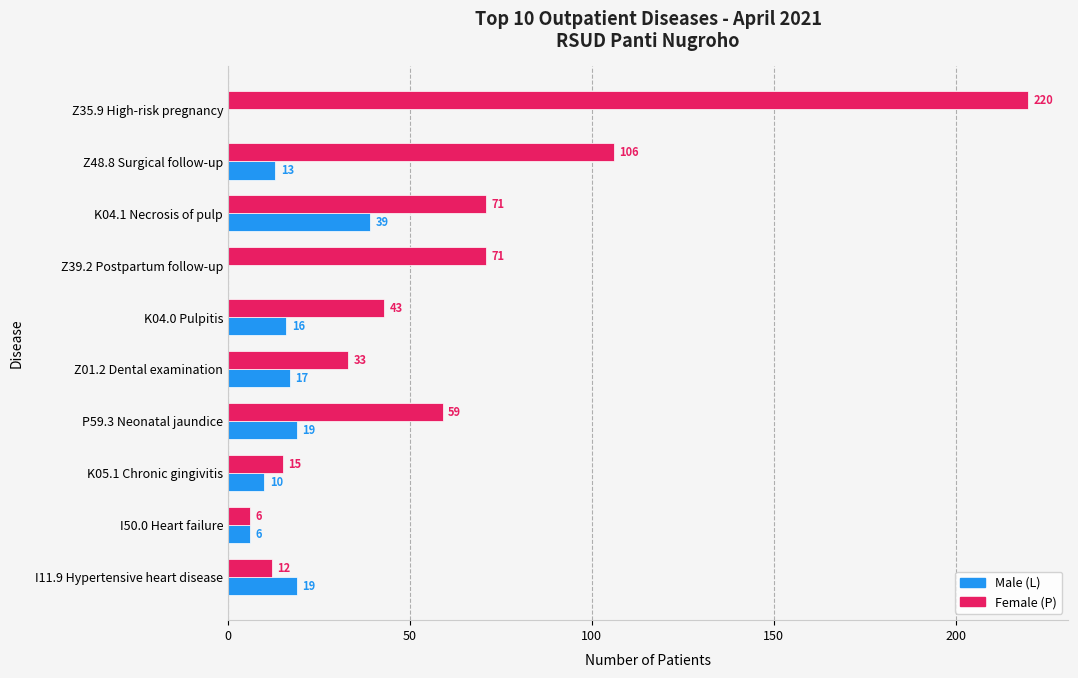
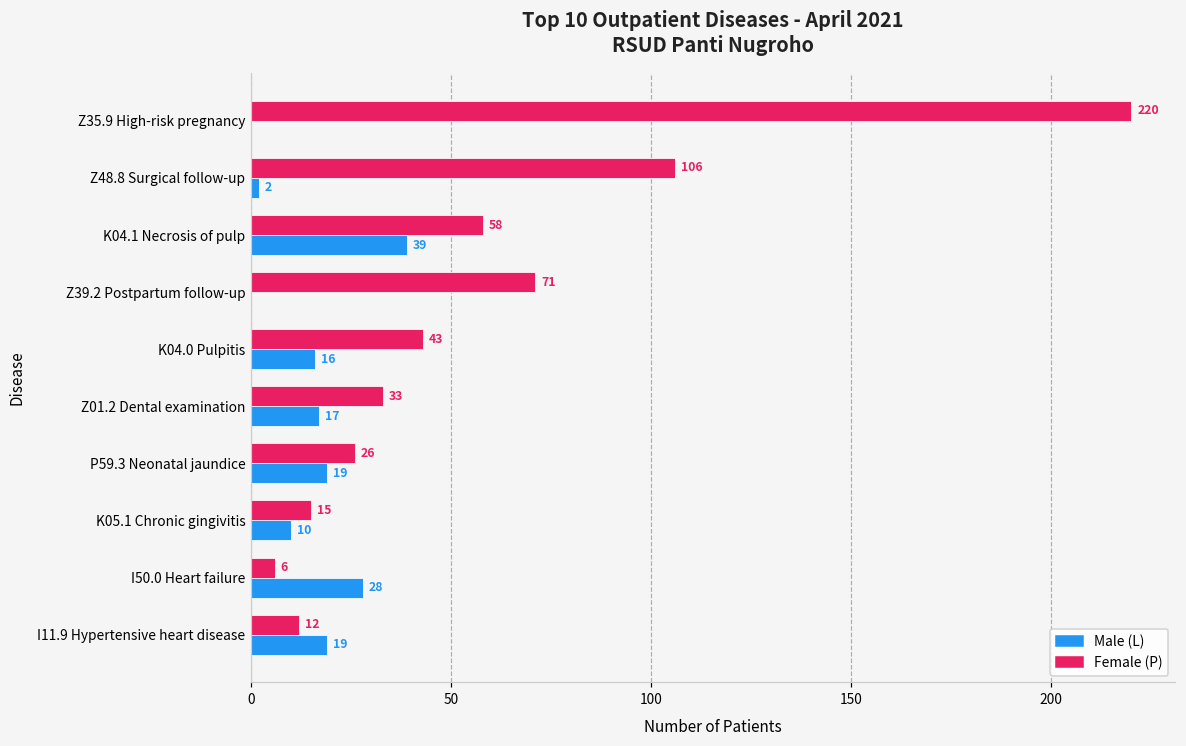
  {
    "Male (L)": {
-     "Z48.8 Surgical follow-up": 13,
+     "Z48.8 Surgical follow-up": 2,
      "K04.1 Necrosis of pulp": 39,
      "K04.0 Pulpitis": 16,
      "Z01.2 Dental examination": 17,
      "P59.3 Neonatal jaundice": 19,
      "K05.1 Chronic gingivitis": 10,
-     "I50.0 Heart failure": 6,
+     "I50.0 Heart failure": 28,
      "I11.9 Hypertensive heart disease": 19
    },
    "Female (P)": {
      "Z35.9 High-risk pregnancy": 220,
      "Z48.8 Surgical follow-up": 106,
-     "K04.1 Necrosis of pulp": 71,
+     "K04.1 Necrosis of pulp": 58,
      "Z39.2 Postpartum follow-up": 71,
      "K04.0 Pulpitis": 43,
      "Z01.2 Dental examination": 33,
-     "P59.3 Neonatal jaundice": 59,
+     "P59.3 Neonatal jaundice": 26,
      "K05.1 Chronic gingivitis": 15,
      "I50.0 Heart failure": 6,
      "I11.9 Hypertensive heart disease": 12
    }
  }
